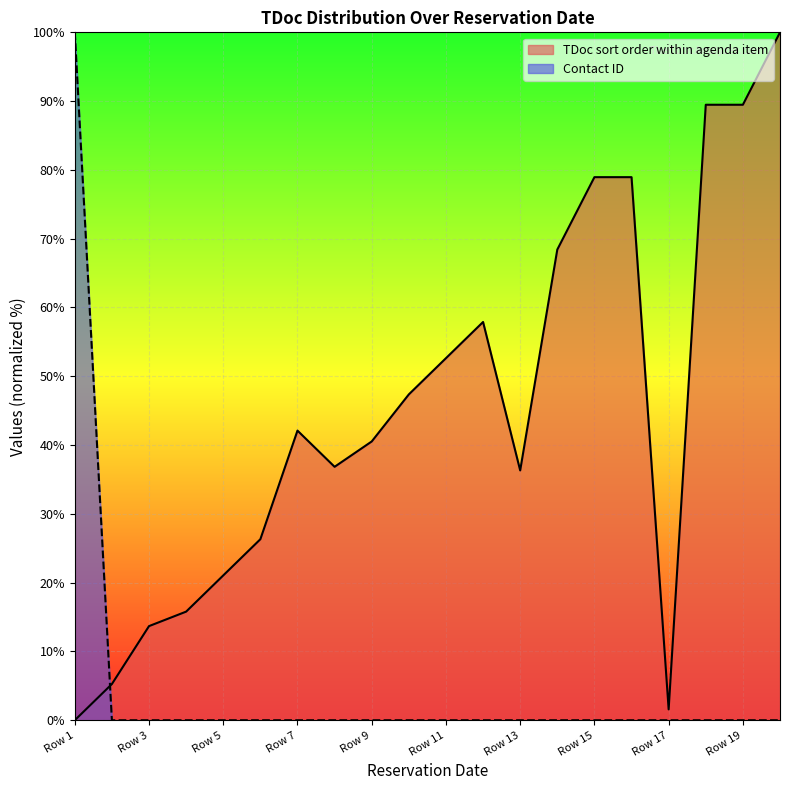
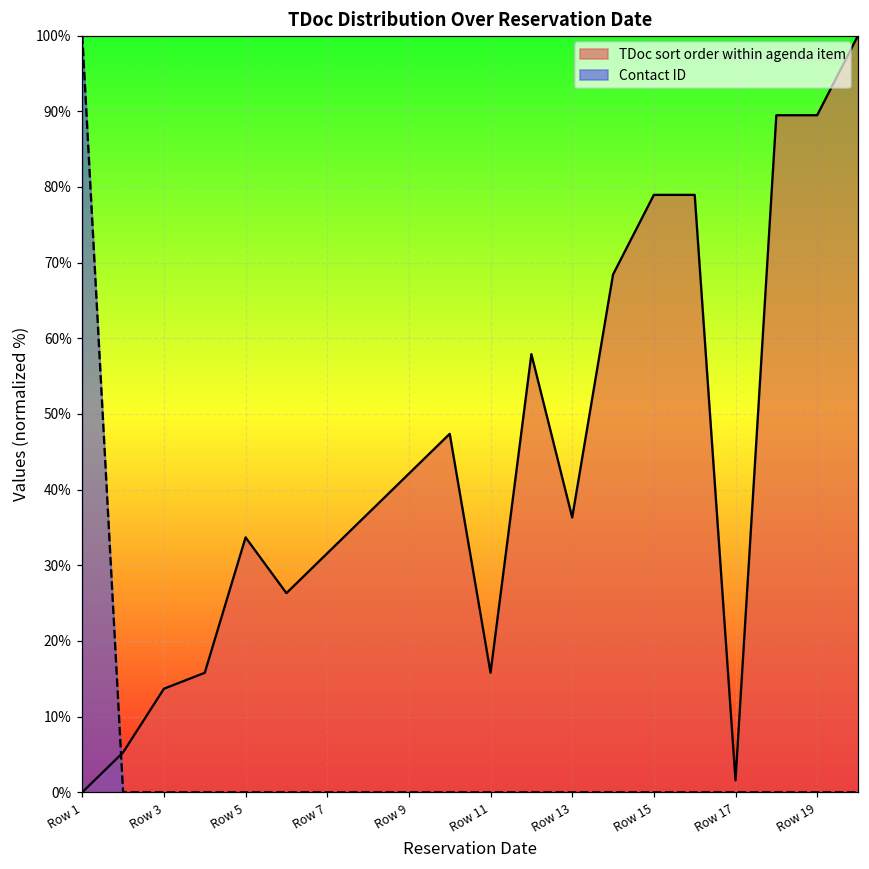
  {
    "TDoc sort order within agenda item": {
      "Row 1": "0%",
      "Row 3": "14%",
-     "Row 5": "21%",
-     "Row 7": "42%",
-     "Row 9": "41%",
-     "Row 11": "53%",
+     "Row 5": "34%",
+     "Row 7": "32%",
+     "Row 9": "42%",
+     "Row 11": "16%",
      "Row 13": "36%",
      "Row 15": "79%",
      "Row 17": "2%",
      "Row 19": "89%"
    },
    "Contact ID": {
      "Row 1": "100%",
      "Row 3": "0%",
      "Row 5": "0%",
      "Row 7": "0%",
      "Row 9": "0%",
      "Row 11": "0%",
      "Row 13": "0%",
      "Row 15": "0%",
      "Row 17": "0%",
      "Row 19": "0%"
    }
  }
